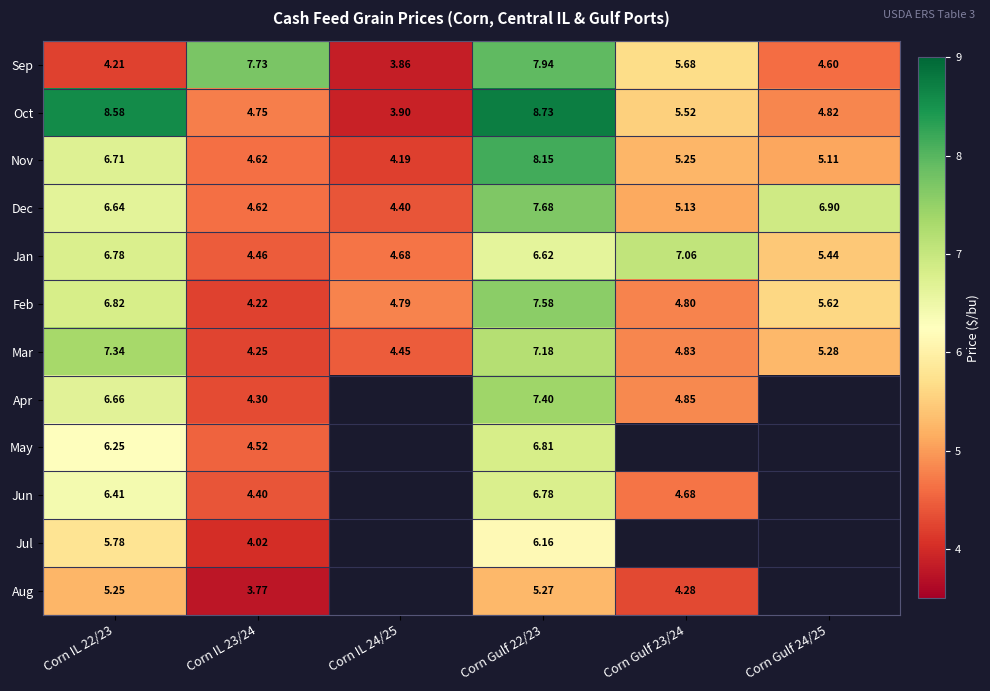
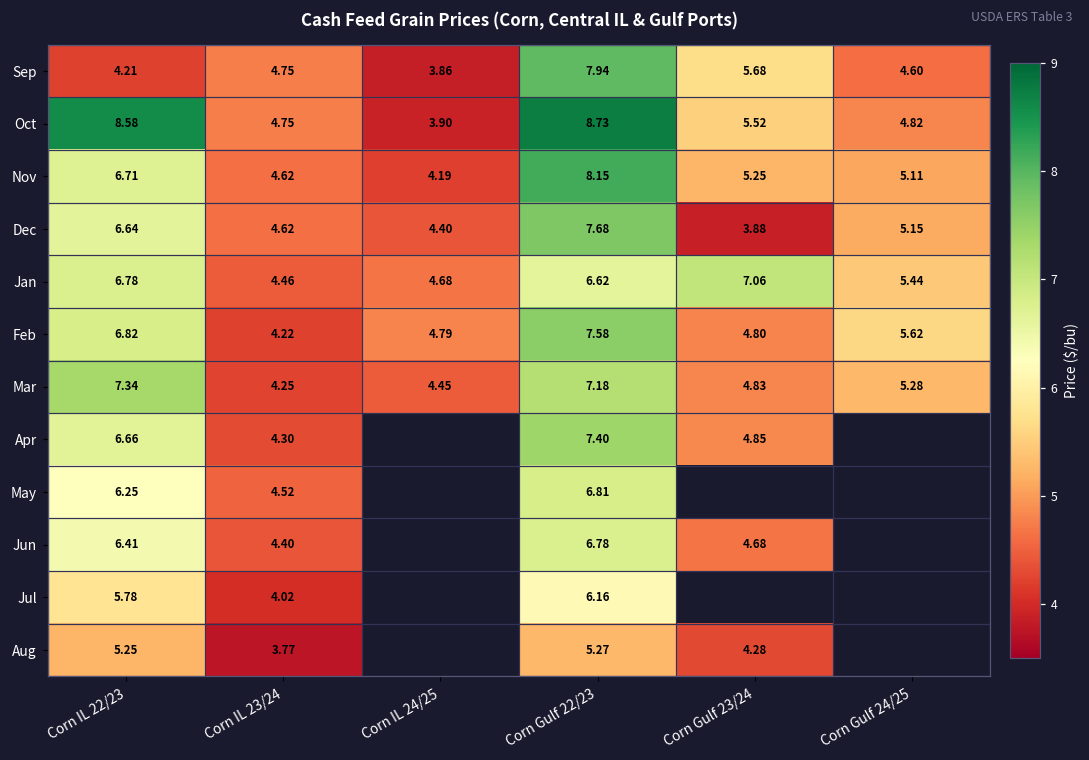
  {
    "Sep": {
      "Corn IL 22/23": 4.21,
-     "Corn IL 23/24": 7.73,
+     "Corn IL 23/24": 4.75,
      "Corn IL 24/25": 3.86,
      "Corn Gulf 22/23": 7.94,
      "Corn Gulf 23/24": 5.68,
      "Corn Gulf 24/25": 4.60
    },
    "Oct": {
      "Corn IL 22/23": 8.58,
      "Corn IL 23/24": 4.75,
      "Corn IL 24/25": 3.90,
      "Corn Gulf 22/23": 8.73,
      "Corn Gulf 23/24": 5.52,
      "Corn Gulf 24/25": 4.82
    },
    "Nov": {
      "Corn IL 22/23": 6.71,
      "Corn IL 23/24": 4.62,
      "Corn IL 24/25": 4.19,
      "Corn Gulf 22/23": 8.15,
      "Corn Gulf 23/24": 5.25,
      "Corn Gulf 24/25": 5.11
    },
    "Dec": {
      "Corn IL 22/23": 6.64,
      "Corn IL 23/24": 4.62,
      "Corn IL 24/25": 4.40,
      "Corn Gulf 22/23": 7.68,
-     "Corn Gulf 23/24": 5.13,
-     "Corn Gulf 24/25": 6.90
+     "Corn Gulf 23/24": 3.88,
+     "Corn Gulf 24/25": 5.15
    },
    "Jan": {
      "Corn IL 22/23": 6.78,
      "Corn IL 23/24": 4.46,
      "Corn IL 24/25": 4.68,
      "Corn Gulf 22/23": 6.62,
      "Corn Gulf 23/24": 7.06,
      "Corn Gulf 24/25": 5.44
    },
    "Feb": {
      "Corn IL 22/23": 6.82,
      "Corn IL 23/24": 4.22,
      "Corn IL 24/25": 4.79,
      "Corn Gulf 22/23": 7.58,
      "Corn Gulf 23/24": 4.80,
      "Corn Gulf 24/25": 5.62
    },
    "Mar": {
      "Corn IL 22/23": 7.34,
      "Corn IL 23/24": 4.25,
      "Corn IL 24/25": 4.45,
      "Corn Gulf 22/23": 7.18,
      "Corn Gulf 23/24": 4.83,
      "Corn Gulf 24/25": 5.28
    },
    "Apr": {
      "Corn IL 22/23": 6.66,
      "Corn IL 23/24": 4.30,
      "Corn Gulf 22/23": 7.40,
      "Corn Gulf 23/24": 4.85
    },
    "May": {
      "Corn IL 22/23": 6.25,
      "Corn IL 23/24": 4.52,
      "Corn Gulf 22/23": 6.81
    },
    "Jun": {
      "Corn IL 22/23": 6.41,
      "Corn IL 23/24": 4.40,
      "Corn Gulf 22/23": 6.78,
      "Corn Gulf 23/24": 4.68
    },
    "Jul": {
      "Corn IL 22/23": 5.78,
      "Corn IL 23/24": 4.02,
      "Corn Gulf 22/23": 6.16
    },
    "Aug": {
      "Corn IL 22/23": 5.25,
      "Corn IL 23/24": 3.77,
      "Corn Gulf 22/23": 5.27,
      "Corn Gulf 23/24": 4.28
    }
  }
